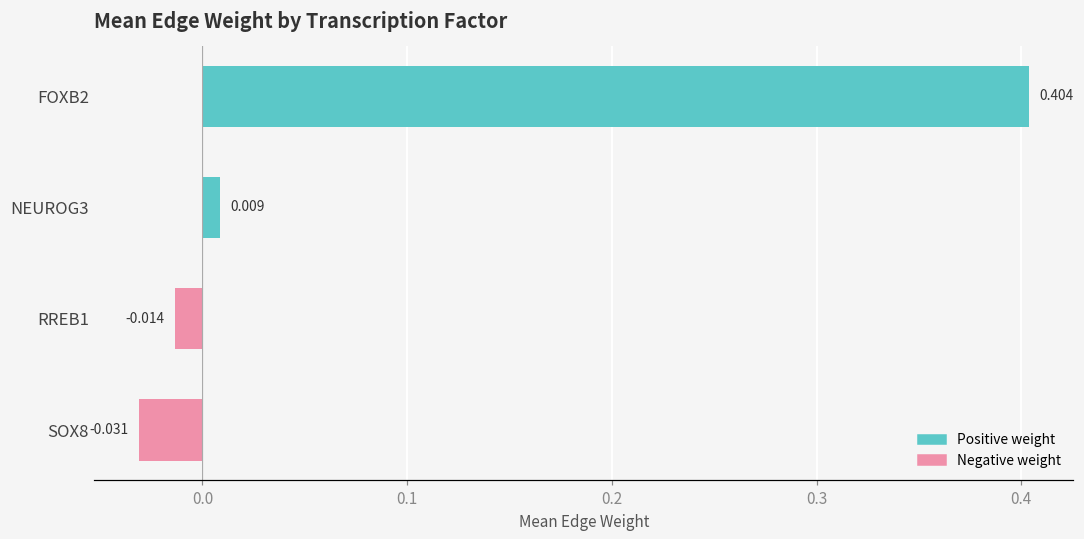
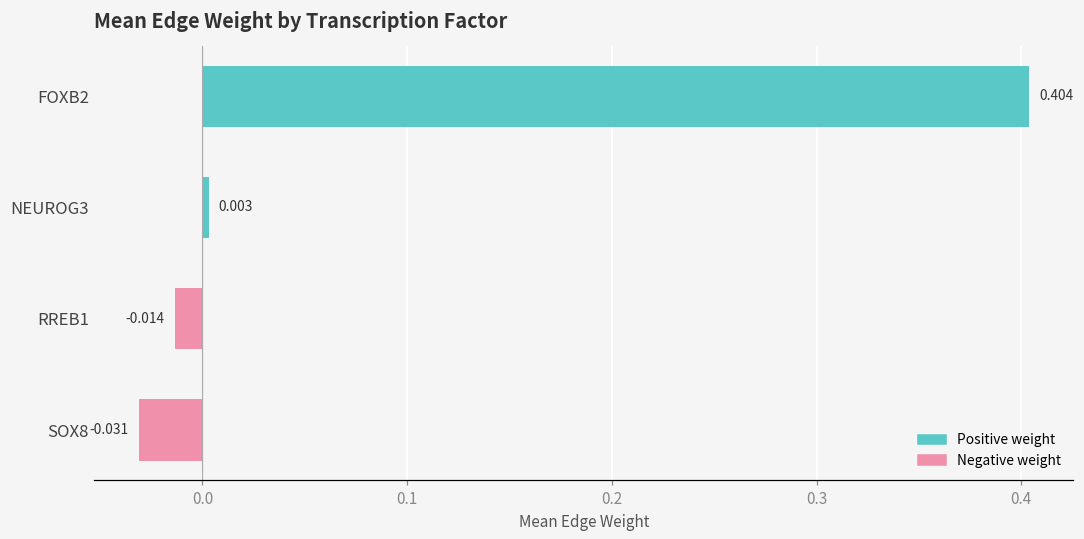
  {
    "FOXB2": 0.404,
-   "NEUROG3": 0.009,
+   "NEUROG3": 0.003,
    "RREB1": -0.014,
    "SOX8": -0.031
  }
